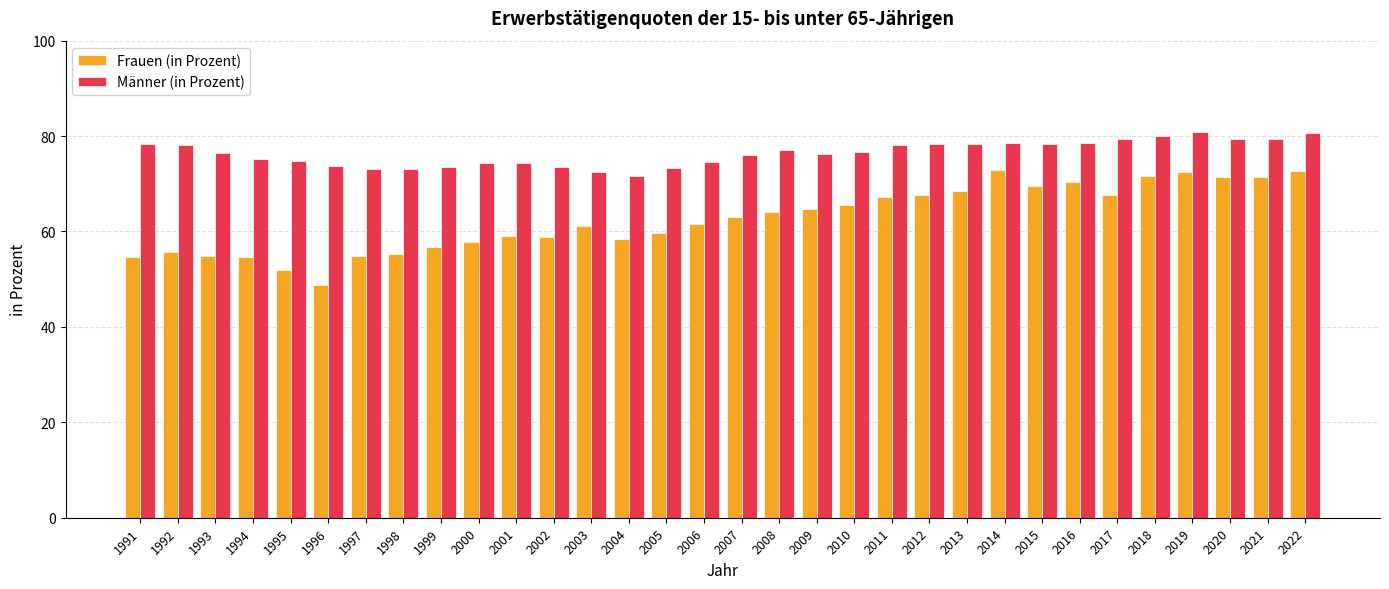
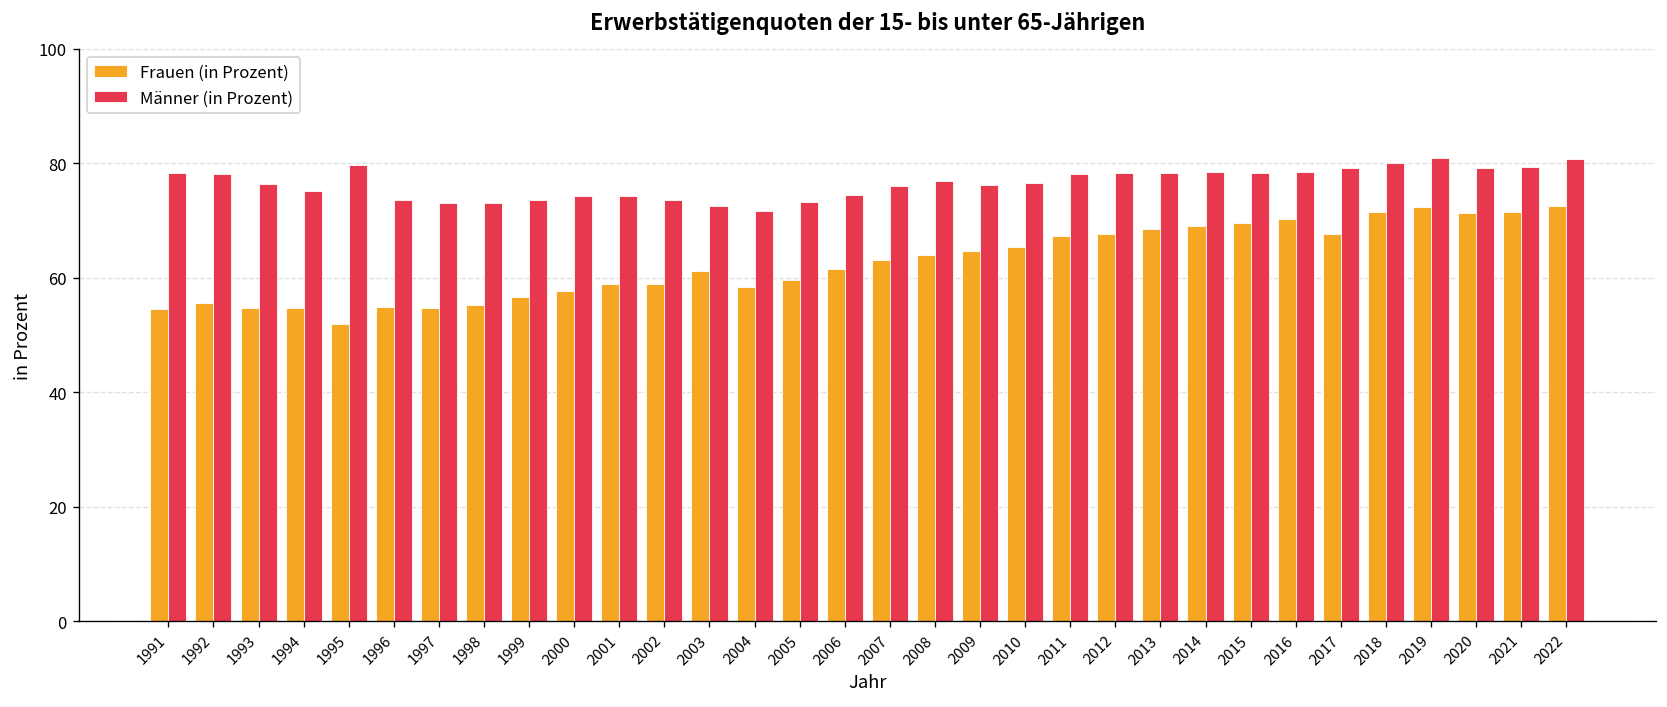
  {
    "Frauen (in Prozent)": {
      "1991": 55,
      "1992": 56,
      "1993": 55,
      "1994": 55,
      "1995": 52,
-     "1996": 49,
+     "1996": 55,
      "1997": 55,
      "1998": 55,
      "1999": 57,
      "2000": 58,
      "2001": 59,
      "2002": 59,
      "2003": 61,
      "2004": 59,
      "2005": 60,
      "2006": 62,
      "2007": 63,
      "2008": 64,
      "2009": 65,
      "2010": 66,
      "2011": 67,
      "2012": 68,
      "2013": 69,
-     "2014": 73,
+     "2014": 69,
      "2015": 70,
      "2016": 70,
      "2017": 68,
      "2018": 72,
      "2019": 72,
      "2020": 71,
      "2021": 72,
      "2022": 73
    },
    "Männer (in Prozent)": {
      "1991": 78,
      "1992": 78,
      "1993": 76,
      "1994": 75,
-     "1995": 75,
+     "1995": 80,
      "1996": 74,
      "1997": 73,
      "1998": 73,
      "1999": 74,
      "2000": 74,
      "2001": 74,
      "2002": 74,
      "2003": 73,
      "2004": 72,
      "2005": 73,
      "2006": 75,
      "2007": 76,
      "2008": 77,
      "2009": 76,
      "2010": 77,
      "2011": 78,
      "2012": 78,
      "2013": 78,
      "2014": 79,
      "2015": 78,
      "2016": 79,
      "2017": 79,
      "2018": 80,
      "2019": 81,
      "2020": 79,
      "2021": 79,
      "2022": 81
    }
  }
